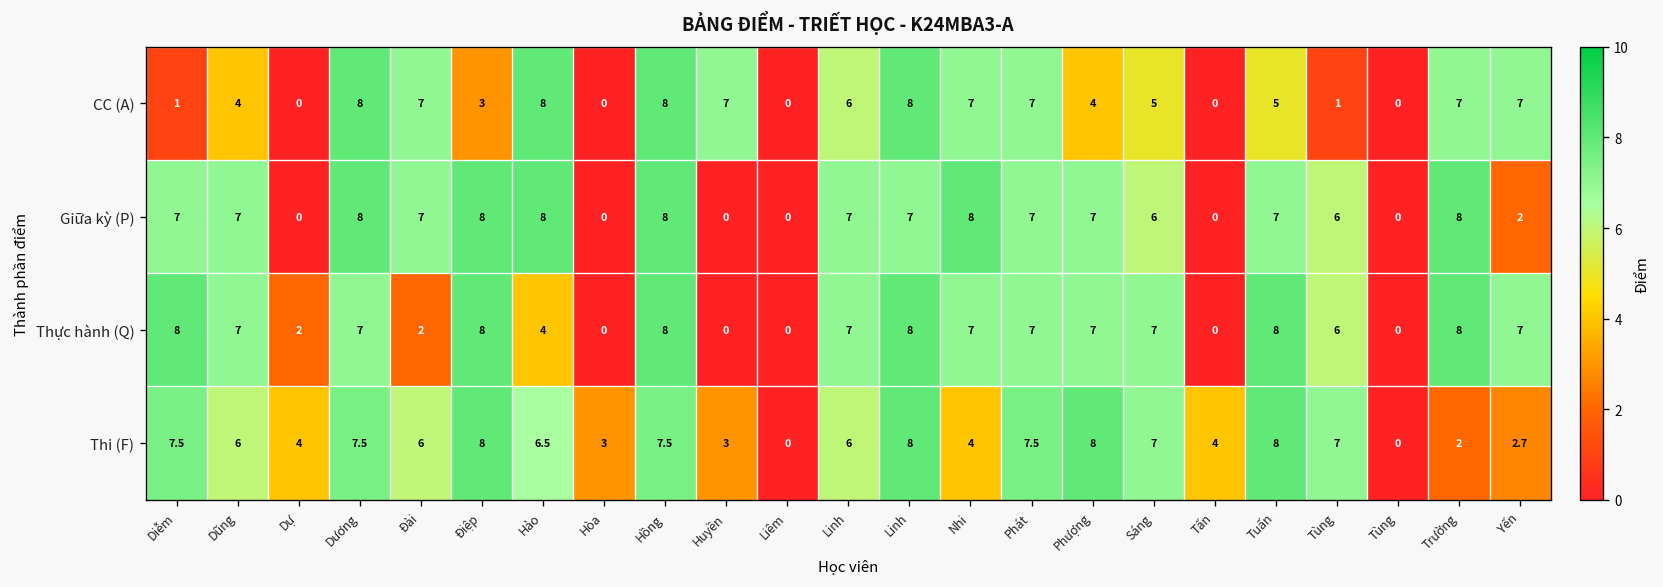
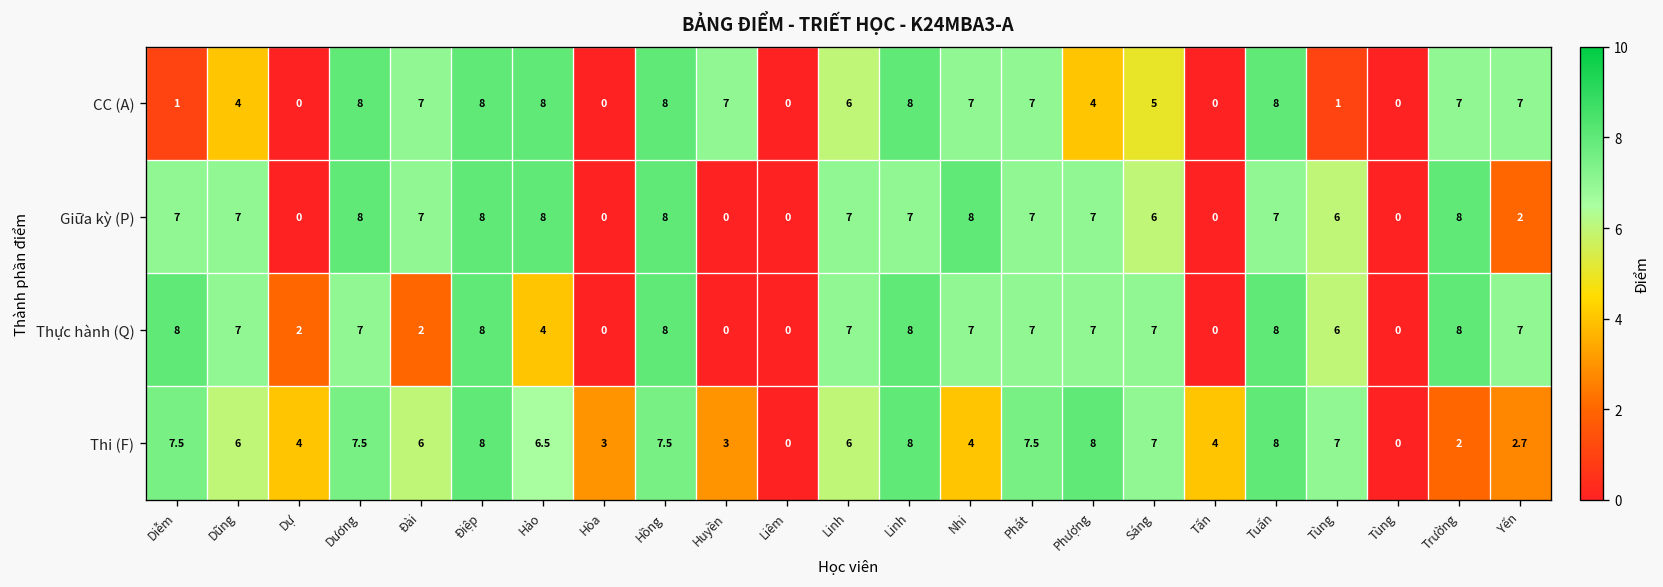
  {
    "CC (A)": {
      "Diễm": 1,
      "Dũng": 4,
      "Dự": 0,
      "Dương": 8,
      "Đài": 7,
-     "Điệp": 3,
+     "Điệp": 8,
      "Hảo": 8,
      "Hòa": 0,
      "Hồng": 8,
      "Huyền": 7,
      "Liêm": 0,
      "Nhi": 7,
      "Phát": 7,
      "Phượng": 4,
      "Sáng": 5,
      "Tấn": 0,
-     "Tuấn": 5,
+     "Tuấn": 8,
      "Trường": 7,
      "Yến": 7
    },
    "Giữa kỳ (P)": {
      "Diễm": 7,
      "Dũng": 7,
      "Dự": 0,
      "Dương": 8,
      "Đài": 7,
      "Điệp": 8,
      "Hảo": 8,
      "Hòa": 0,
      "Hồng": 8,
      "Huyền": 0,
      "Liêm": 0,
      "Nhi": 8,
      "Phát": 7,
      "Phượng": 7,
      "Sáng": 6,
      "Tấn": 0,
      "Tuấn": 7,
      "Trường": 8,
      "Yến": 2
    },
    "Thực hành (Q)": {
      "Diễm": 8,
      "Dũng": 7,
      "Dự": 2,
      "Dương": 7,
      "Đài": 2,
      "Điệp": 8,
      "Hảo": 4,
      "Hòa": 0,
      "Hồng": 8,
      "Huyền": 0,
      "Liêm": 0,
      "Nhi": 7,
      "Phát": 7,
      "Phượng": 7,
      "Sáng": 7,
      "Tấn": 0,
      "Tuấn": 8,
      "Trường": 8,
      "Yến": 7
    },
    "Thi (F)": {
      "Diễm": 7.5,
      "Dũng": 6,
      "Dự": 4,
      "Dương": 7.5,
      "Đài": 6,
      "Điệp": 8,
      "Hảo": 6.5,
      "Hòa": 3,
      "Hồng": 7.5,
      "Huyền": 3,
      "Liêm": 0,
      "Nhi": 4,
      "Phát": 7.5,
      "Phượng": 8,
      "Sáng": 7,
      "Tấn": 4,
      "Tuấn": 8,
      "Trường": 2,
      "Yến": 2.7
    }
  }
